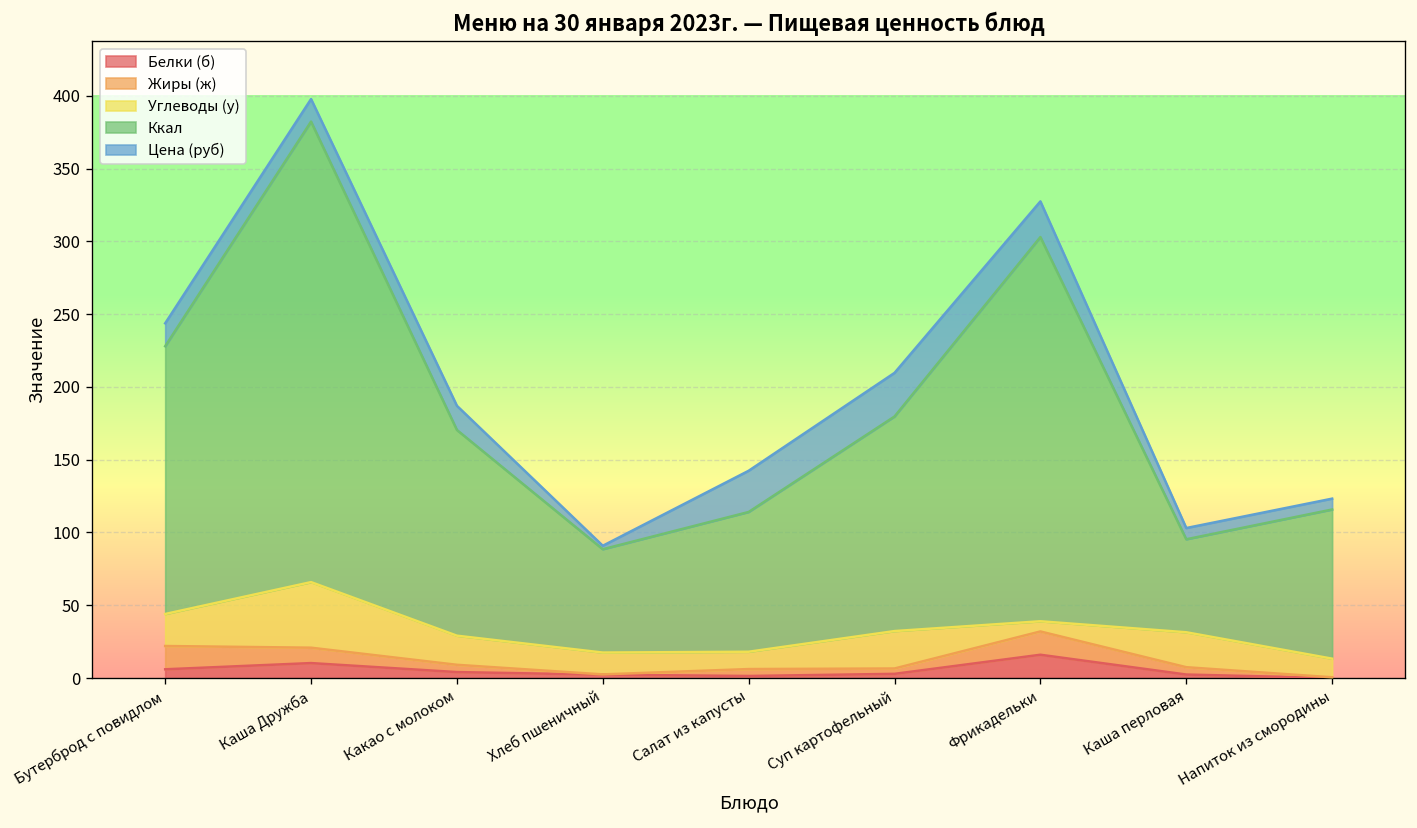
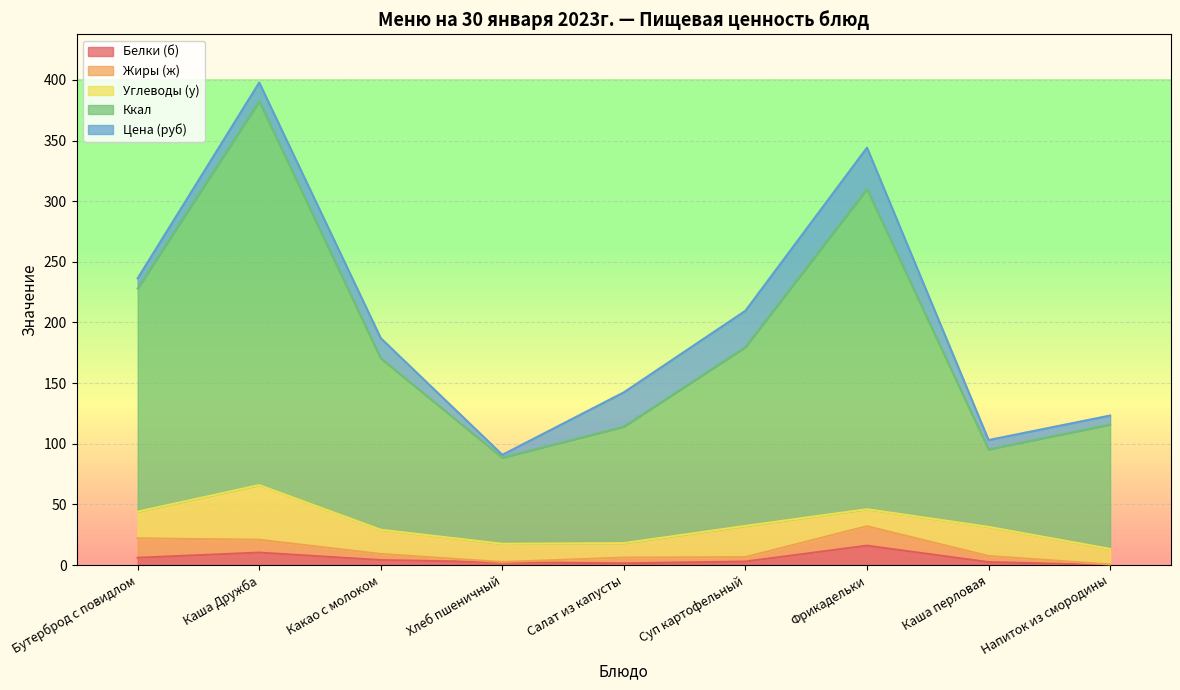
  {
    "Белки (б)": {
      "Бутерброд с повидлом": 6,
      "Каша Дружба": 10,
      "Какао с молоком": 4,
      "Салат из капусты": 1,
      "Суп картофельный": 3,
      "Фрикадельки": 16,
      "Каша перловая": 2
    },
    "Жиры (ж)": {
      "Бутерброд с повидлом": 16,
      "Каша Дружба": 11,
      "Какао с молоком": 5,
      "Салат из капусты": 5,
      "Суп картофельный": 4,
      "Фрикадельки": 16,
      "Каша перловая": 5
    },
    "Углеводы (у)": {
      "Бутерброд с повидлом": 22,
      "Каша Дружба": 45,
      "Какао с молоком": 20,
      "Хлеб пшеничный": 15,
      "Салат из капусты": 12,
      "Суп картофельный": 26,
-     "Фрикадельки": 7,
+     "Фрикадельки": 14,
      "Каша перловая": 24,
      "Напиток из смородины": 13
    },
    "Ккал": {
      "Бутерброд с повидлом": 184,
      "Каша Дружба": 316,
      "Какао с молоком": 141,
      "Хлеб пшеничный": 71,
      "Салат из капусты": 96,
      "Суп картофельный": 147,
      "Фрикадельки": 264,
      "Каша перловая": 64,
      "Напиток из смородины": 103
    },
    "Цена (руб)": {
-     "Бутерброд с повидлом": 16,
+     "Бутерброд с повидлом": 8,
      "Каша Дружба": 15,
      "Какао с молоком": 17,
      "Хлеб пшеничный": 2,
      "Салат из капусты": 28,
      "Суп картофельный": 30,
-     "Фрикадельки": 25,
+     "Фрикадельки": 34,
      "Каша перловая": 8,
      "Напиток из смородины": 7
    }
  }
